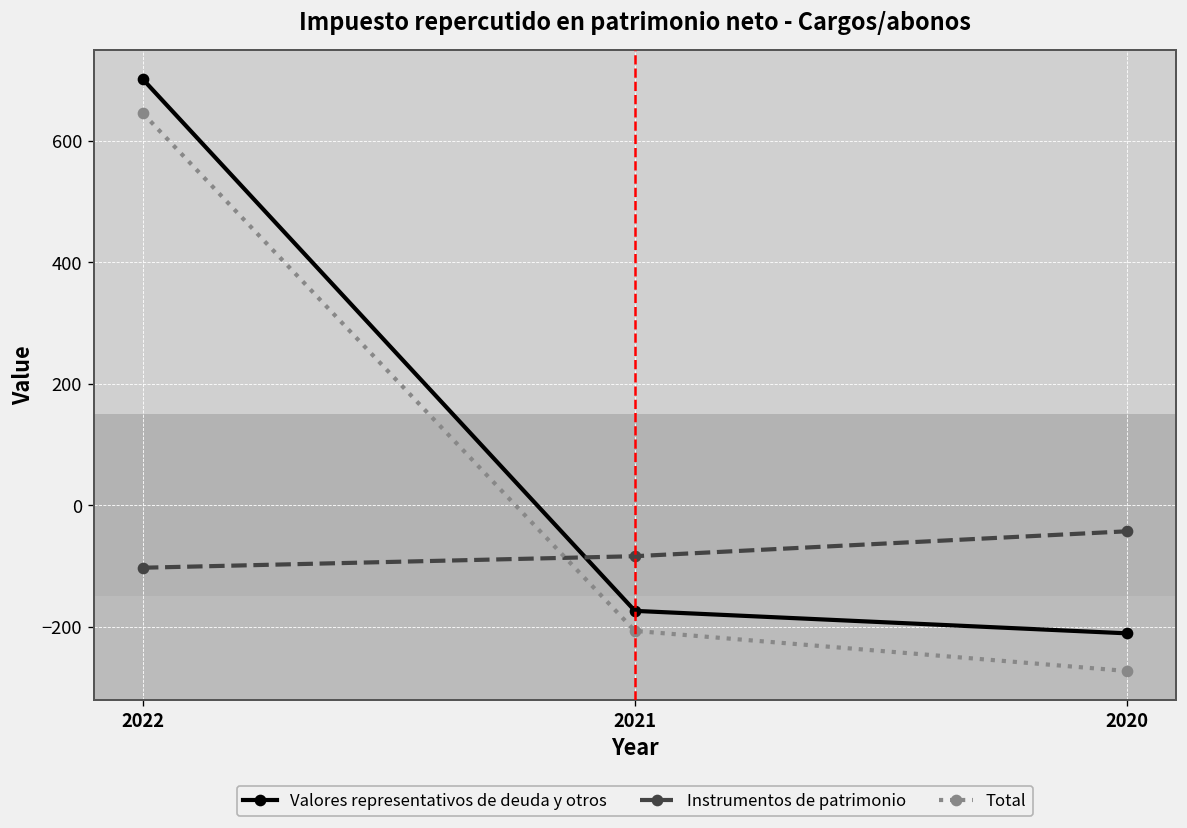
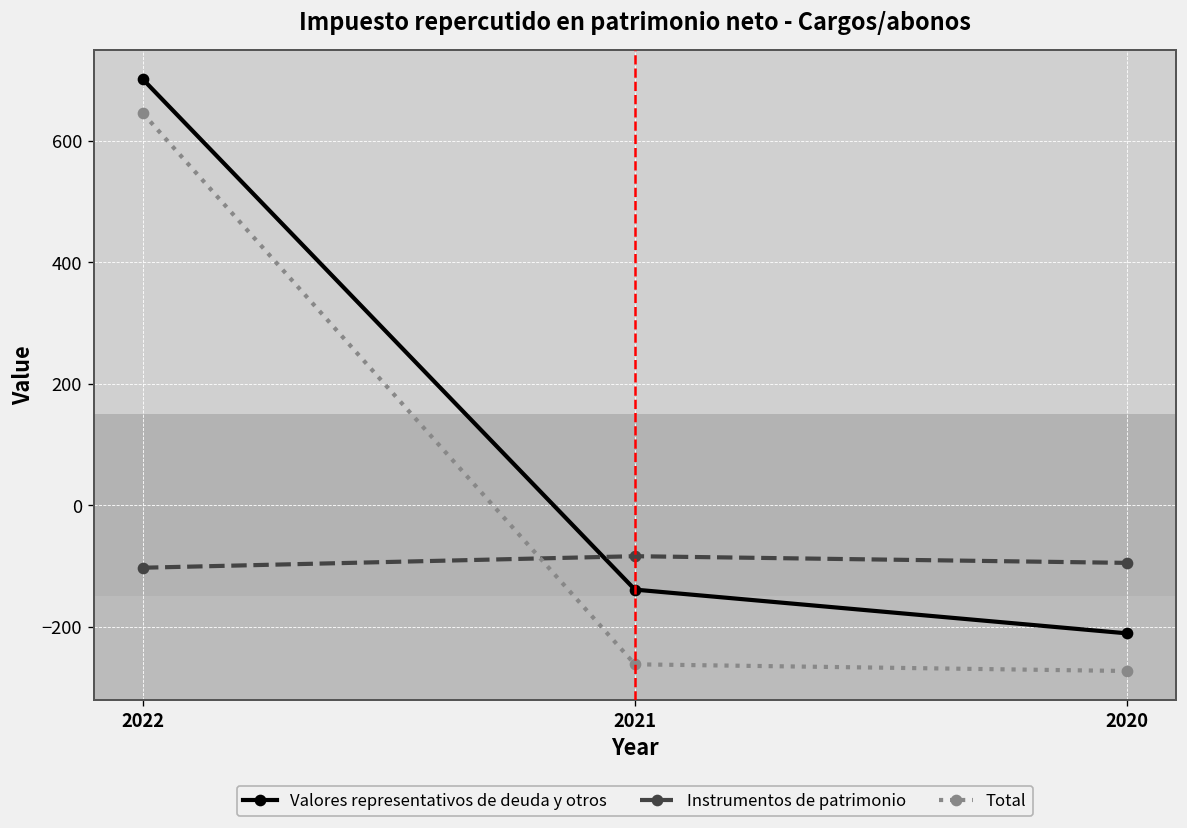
  {
    "Valores representativos de deuda y otros": {
      "2022": 700,
-     "2021": -170,
+     "2021": -140,
      "2020": -210
    },
    "Instrumentos de patrimonio": {
      "2022": -100,
      "2021": -80,
-     "2020": -40
+     "2020": -100
    },
    "Total": {
      "2022": 650,
-     "2021": -210,
+     "2021": -260,
      "2020": -270
    }
  }
